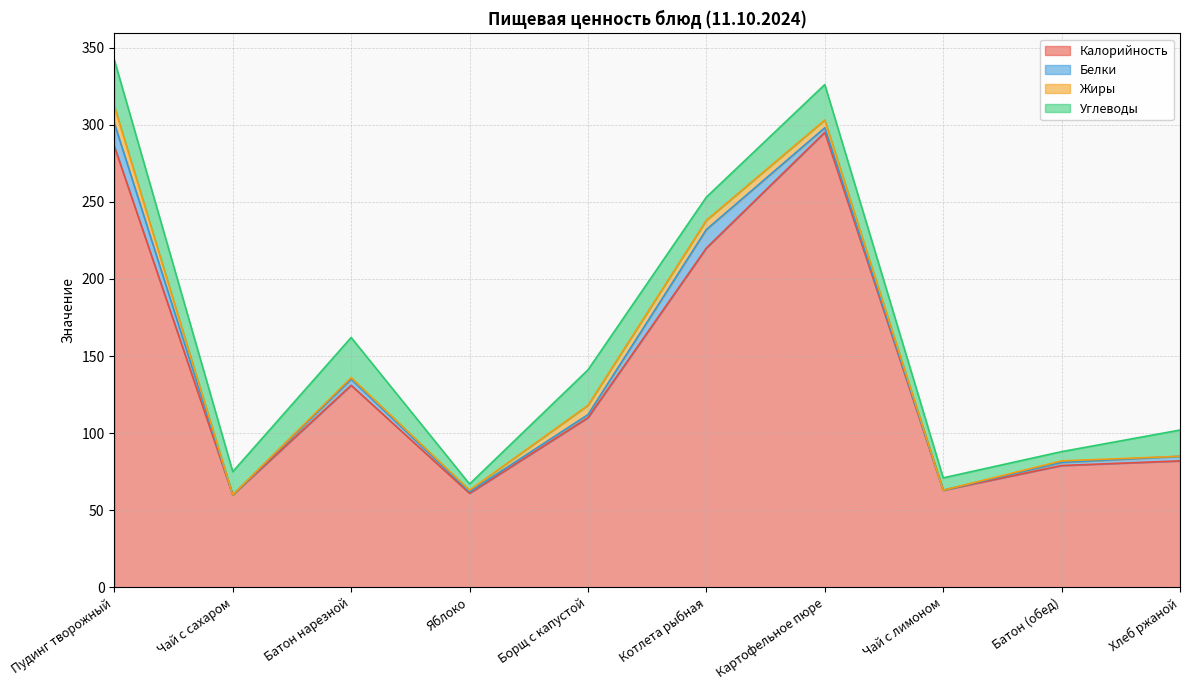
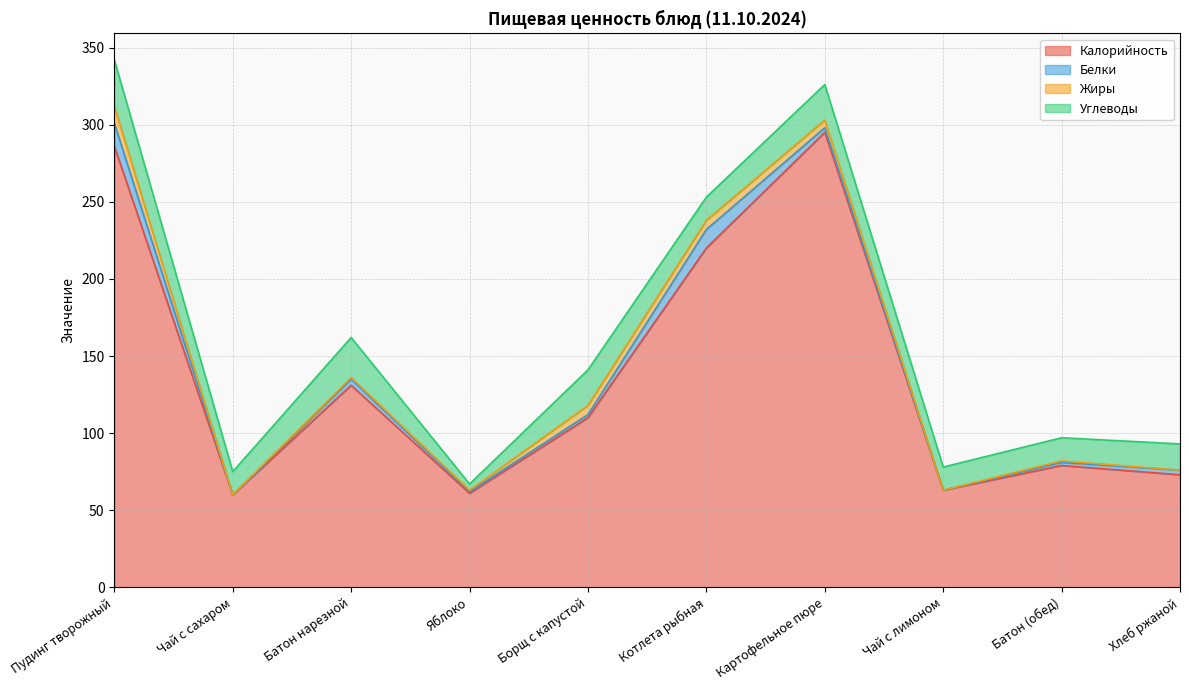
  {
    "Калорийность": {
      "Пудинг творожный": 286,
      "Батон нарезной": 131,
      "Борщ с капустой": 110,
      "Котлета рыбная": 220,
      "Картофельное пюре": 295,
      "Батон (обед)": 79,
-     "Хлеб ржаной": 82
+     "Хлеб ржаной": 73
    },
    "Белки": {
      "Пудинг творожный": 15,
      "Борщ с капустой": 2,
      "Котлета рыбная": 12,
      "Картофельное пюре": 3
    },
    "Жиры": {
      "Пудинг творожный": 11,
      "Борщ с капустой": 6,
      "Котлета рыбная": 6,
      "Картофельное пюре": 5
    },
    "Углеводы": {
      "Пудинг творожный": 30,
      "Чай с сахаром": 15,
      "Батон нарезной": 26,
      "Яблоко": 4,
      "Борщ с капустой": 23,
      "Котлета рыбная": 15,
      "Картофельное пюре": 23,
-     "Чай с лимоном": 8,
-     "Батон (обед)": 6,
+     "Чай с лимоном": 15,
+     "Батон (обед)": 15,
      "Хлеб ржаной": 17
    }
  }
